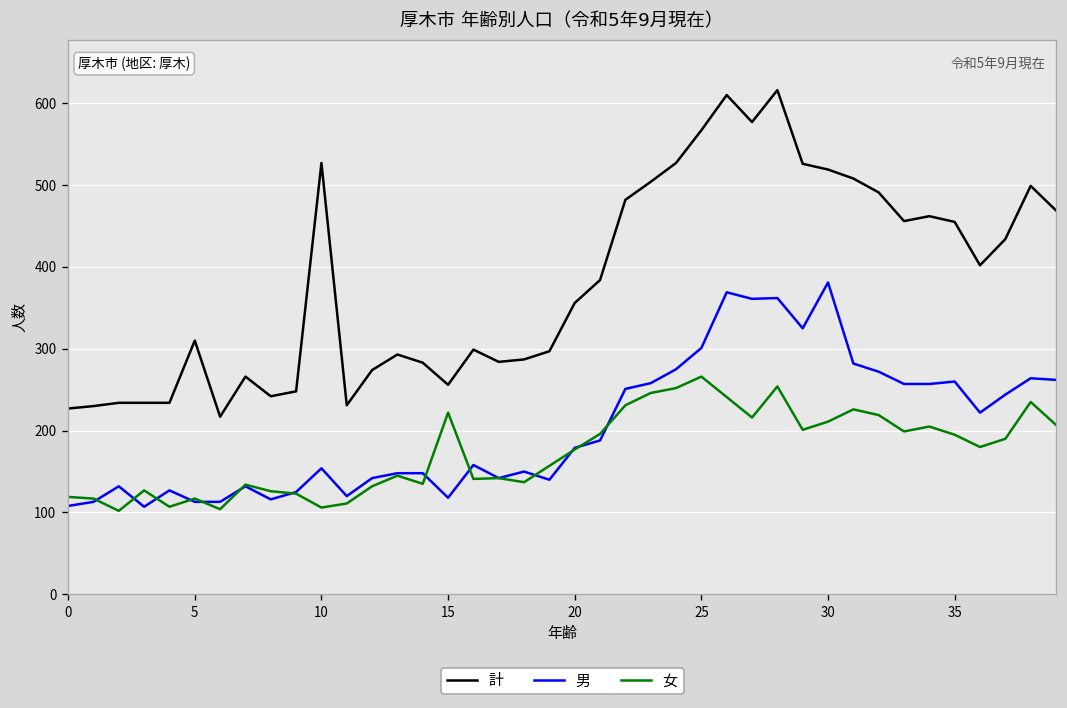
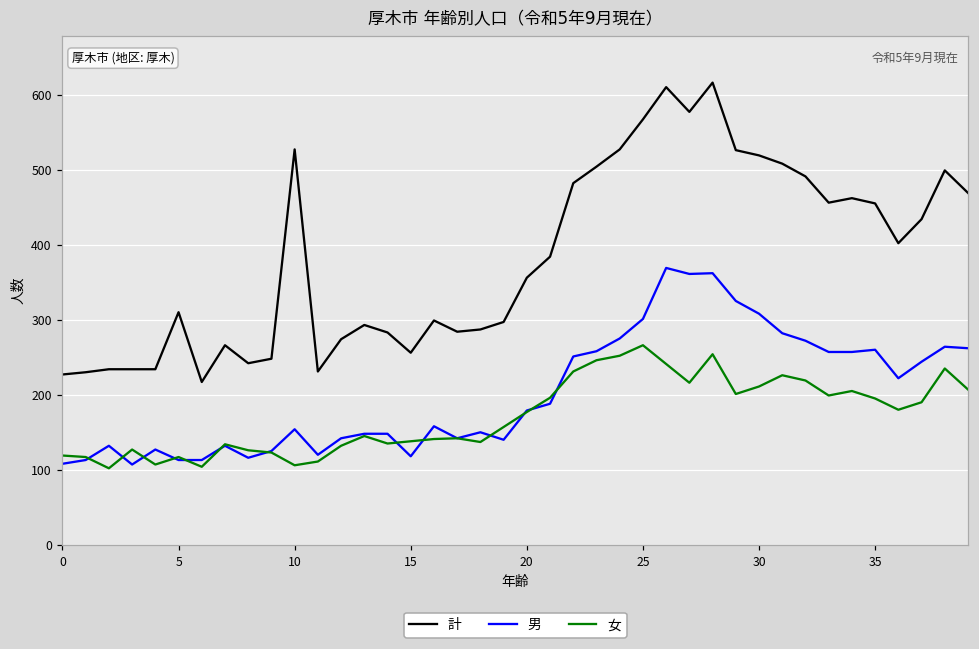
  {
    "計": {
      "0": 230,
      "5": 310,
      "10": 530,
      "15": 260,
      "20": 360,
      "25": 570,
      "30": 520,
      "35": 460
    },
    "男": {
      "0": 110,
      "5": 110,
      "10": 150,
      "15": 120,
      "25": 300,
-     "30": 380,
+     "30": 310,
      "35": 260
    },
    "女": {
      "0": 120,
      "5": 120,
      "10": 110,
-     "15": 220,
+     "15": 140,
      "25": 270,
      "30": 210,
      "35": 200
    }
  }
